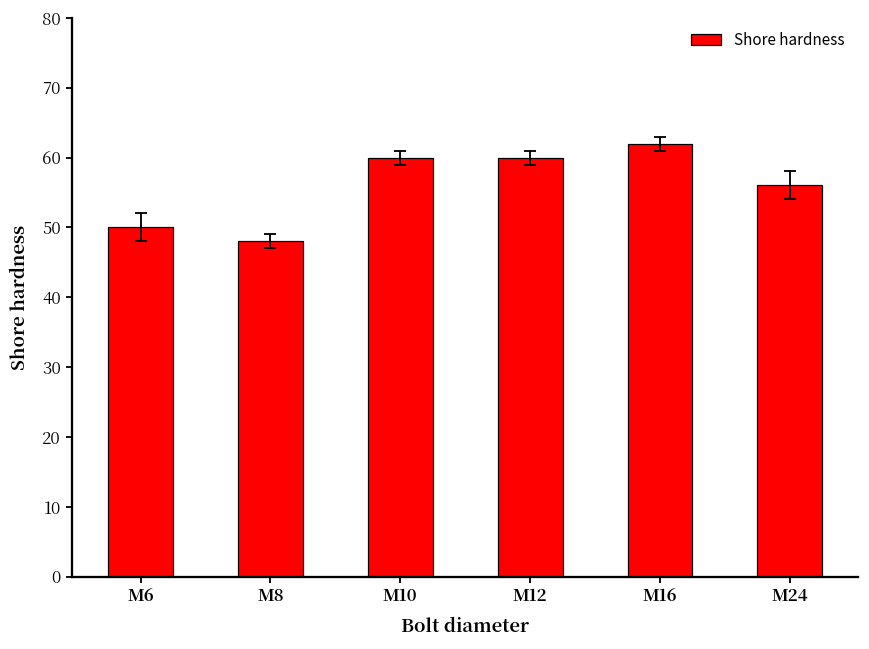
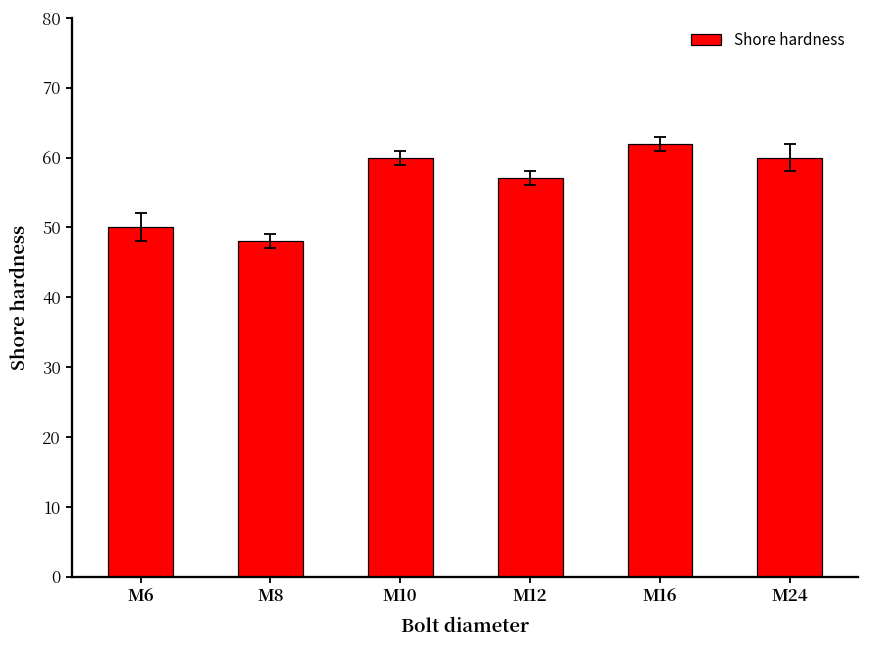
  {
    "Shore hardness": {
      "M6": 50,
      "M8": 48,
      "M10": 60,
-     "M12": 60,
+     "M12": 57,
      "M16": 62,
-     "M24": 56
+     "M24": 60
    }
  }
